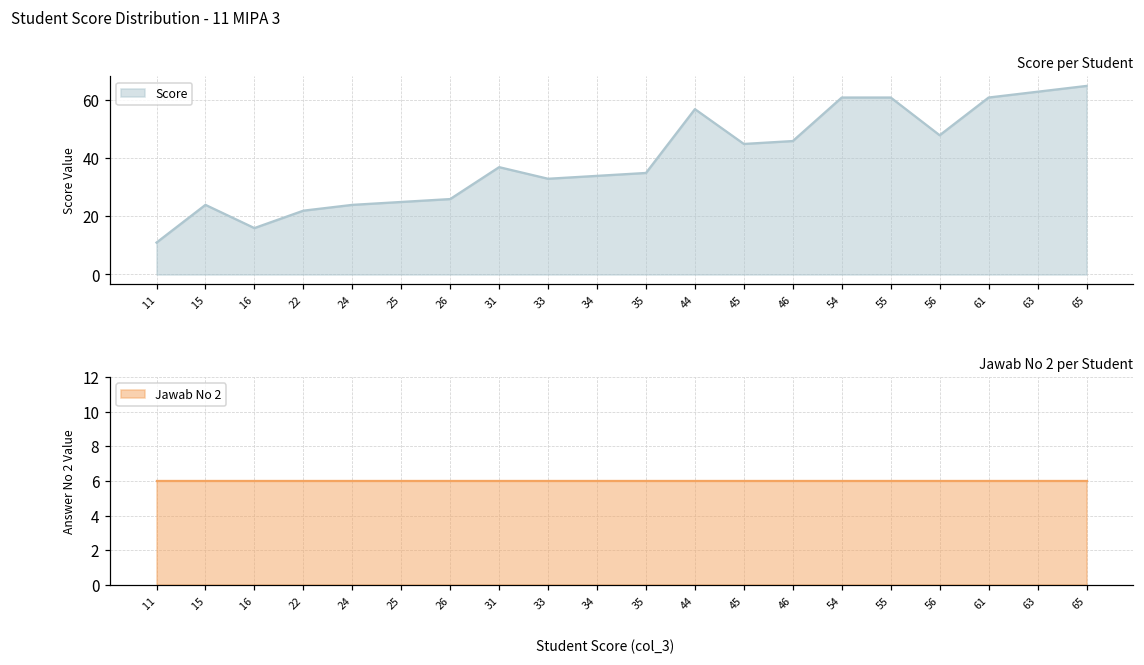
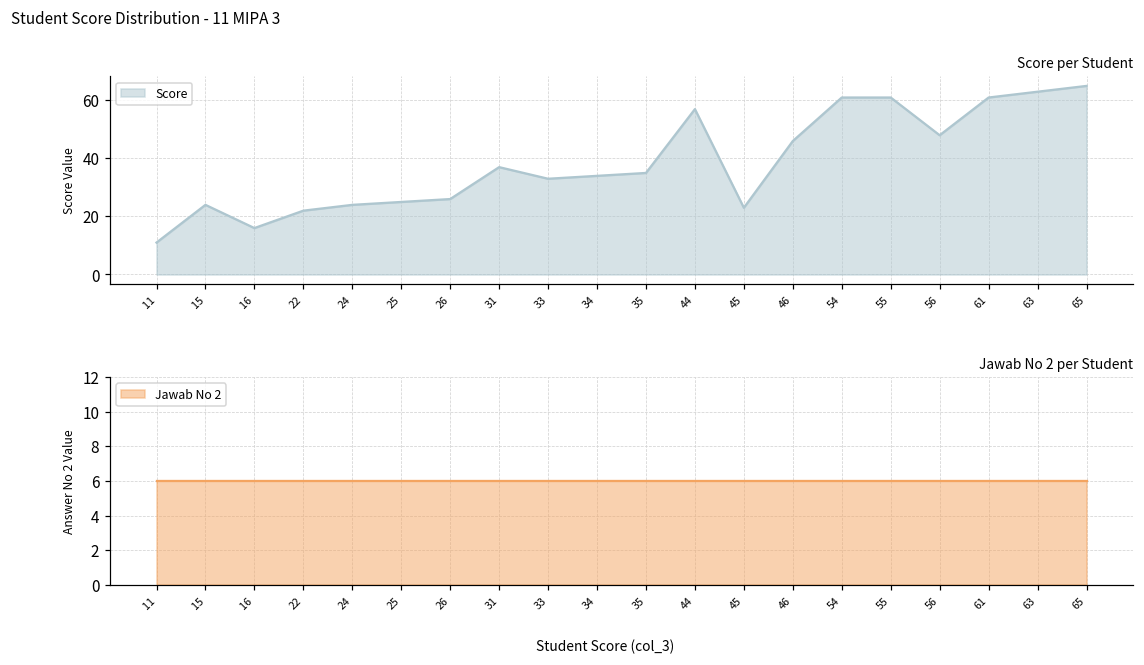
  {
    "Score per Student": {
      "11": 11,
      "15": 24,
      "16": 16,
      "22": 22,
      "24": 24,
      "25": 25,
      "26": 26,
      "31": 37,
      "33": 33,
      "34": 34,
      "35": 35,
      "44": 57,
-     "45": 45,
+     "45": 23,
      "46": 46,
      "54": 61,
      "55": 61,
      "56": 48,
      "61": 61,
      "63": 63,
      "65": 65
    },
    "Jawab No 2 per Student": {
      "11": 6.0,
      "15": 6.0,
      "16": 6.0,
      "22": 6.0,
      "24": 6.0,
      "25": 6.0,
      "26": 6.0,
      "31": 6.0,
      "33": 6.0,
      "34": 6.0,
      "35": 6.0,
      "44": 6.0,
      "45": 6.0,
      "46": 6.0,
      "54": 6.0,
      "55": 6.0,
      "56": 6.0,
      "61": 6.0,
      "63": 6.0,
      "65": 6.0
    }
  }
